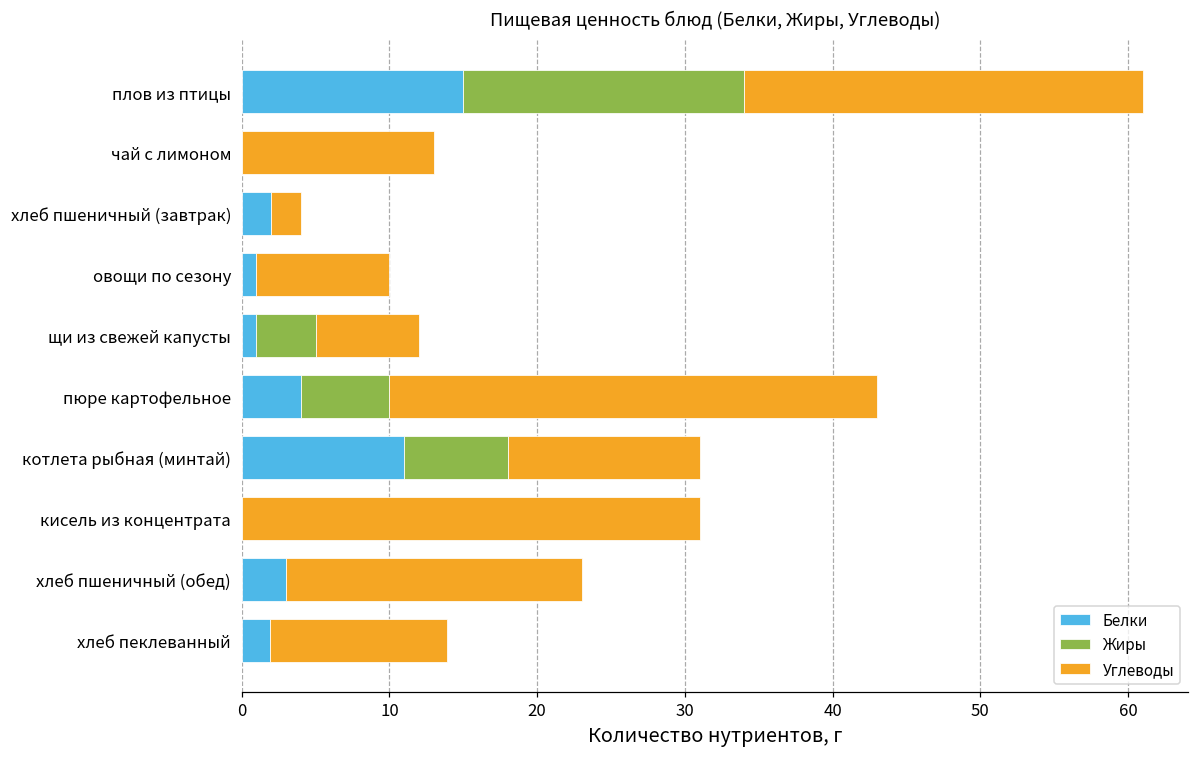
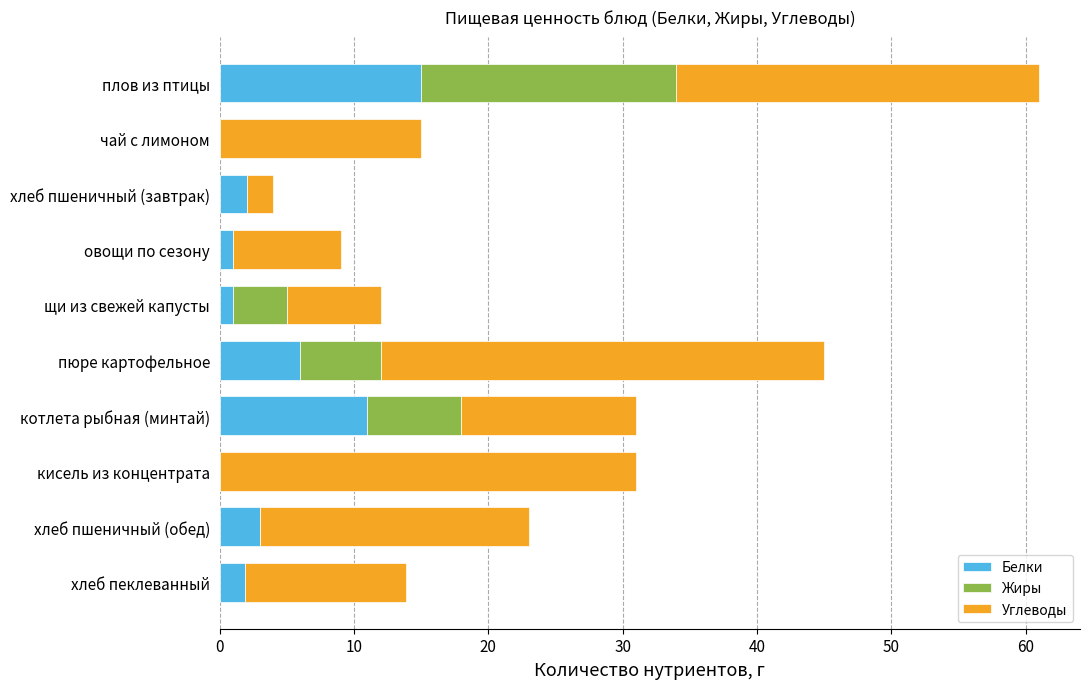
  {
    "Белки": {
      "плов из птицы": 15,
      "чай с лимоном": 0,
      "хлеб пшеничный (завтрак)": 2,
      "овощи по сезону": 1,
      "щи из свежей капусты": 1,
-     "пюре картофельное": 4,
+     "пюре картофельное": 6,
      "котлета рыбная (минтай)": 11,
      "кисель из концентрата": 0,
      "хлеб пшеничный (обед)": 3,
      "хлеб пеклеванный": 2
    },
    "Жиры": {
      "плов из птицы": 19,
      "чай с лимоном": 0,
      "хлеб пшеничный (завтрак)": 0,
      "овощи по сезону": 0,
      "щи из свежей капусты": 4,
      "пюре картофельное": 6,
      "котлета рыбная (минтай)": 7,
      "кисель из концентрата": 0,
      "хлеб пшеничный (обед)": 0,
      "хлеб пеклеванный": 0
    },
    "Углеводы": {
      "плов из птицы": 27,
-     "чай с лимоном": 13,
+     "чай с лимоном": 15,
      "хлеб пшеничный (завтрак)": 2,
-     "овощи по сезону": 9,
+     "овощи по сезону": 8,
      "щи из свежей капусты": 7,
      "пюре картофельное": 33,
      "котлета рыбная (минтай)": 13,
      "кисель из концентрата": 31,
      "хлеб пшеничный (обед)": 20,
      "хлеб пеклеванный": 12
    }
  }
